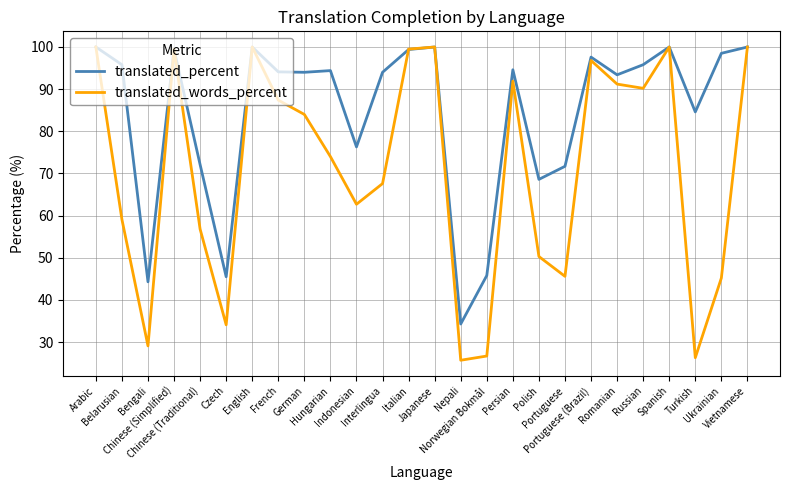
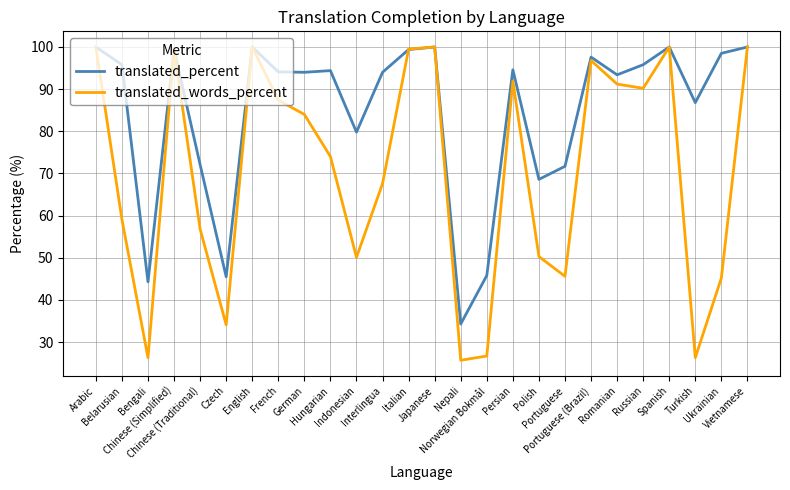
  {
    "translated_percent": {
      "Bengali": 44,
      "Chinese (Traditional)": 72,
      "Czech": 46,
      "German": 94,
      "Hungarian": 94,
-     "Indonesian": 76,
+     "Indonesian": 80,
      "Interlingua": 94,
      "Nepali": 34,
      "Norwegian Bokmål": 46,
      "Persian": 95,
      "Polish": 69,
      "Portuguese": 72,
      "Portuguese (Brazil)": 98,
      "Romanian": 93,
      "Russian": 96,
-     "Turkish": 85,
+     "Turkish": 87,
      "Ukrainian": 99
    },
    "translated_words_percent": {
      "Belarusian": 59,
-     "Bengali": 29,
+     "Bengali": 26,
      "Chinese (Traditional)": 57,
      "Czech": 34,
      "German": 84,
      "Hungarian": 74,
-     "Indonesian": 63,
+     "Indonesian": 50,
      "Interlingua": 68,
      "Nepali": 26,
      "Norwegian Bokmål": 27,
      "Persian": 92,
      "Polish": 50,
      "Portuguese": 46,
      "Portuguese (Brazil)": 97,
      "Romanian": 91,
      "Russian": 90,
      "Turkish": 26,
      "Ukrainian": 45
    }
  }
